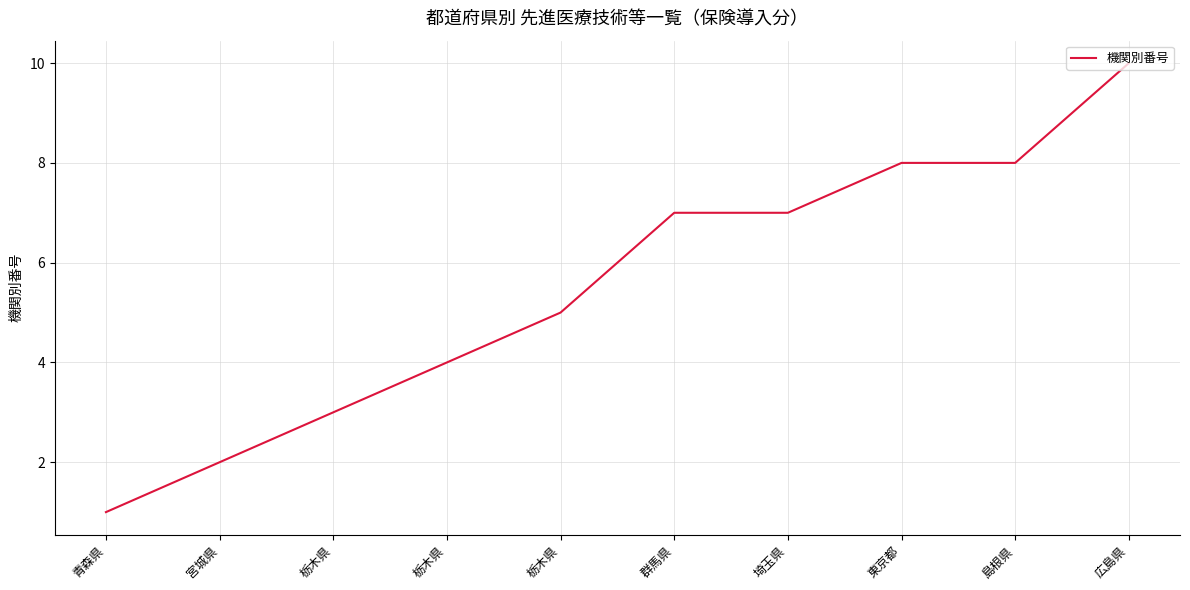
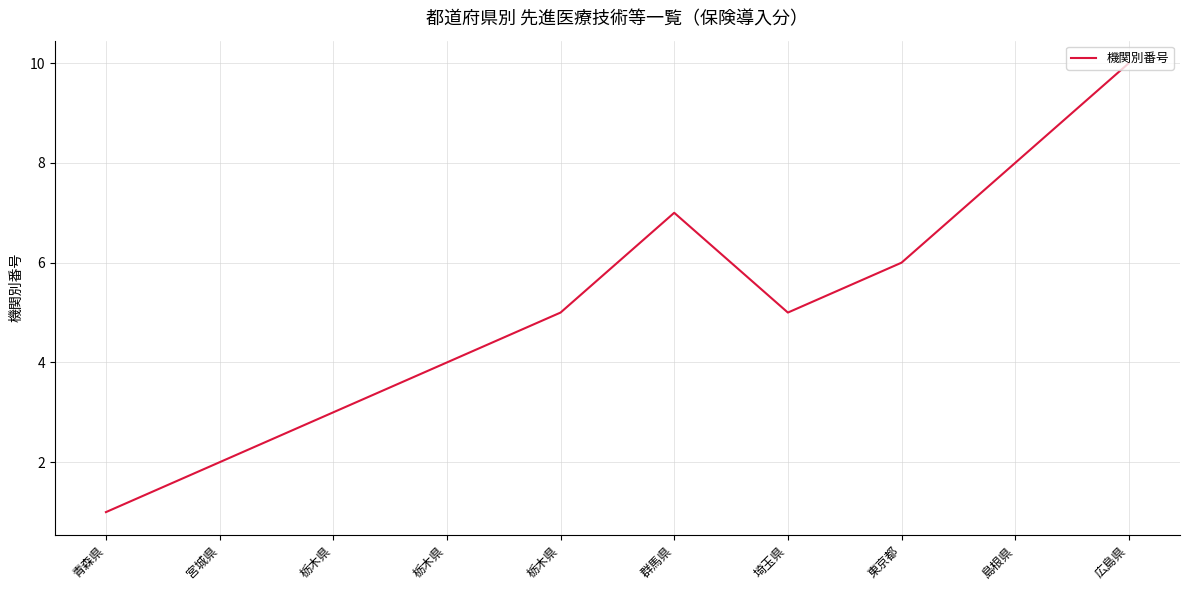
  {
    "青森県": 1,
    "宮城県": 2,
    "群馬県": 7,
-   "埼玉県": 7,
-   "東京都": 8,
+   "埼玉県": 5,
+   "東京都": 6,
    "島根県": 8
  }
